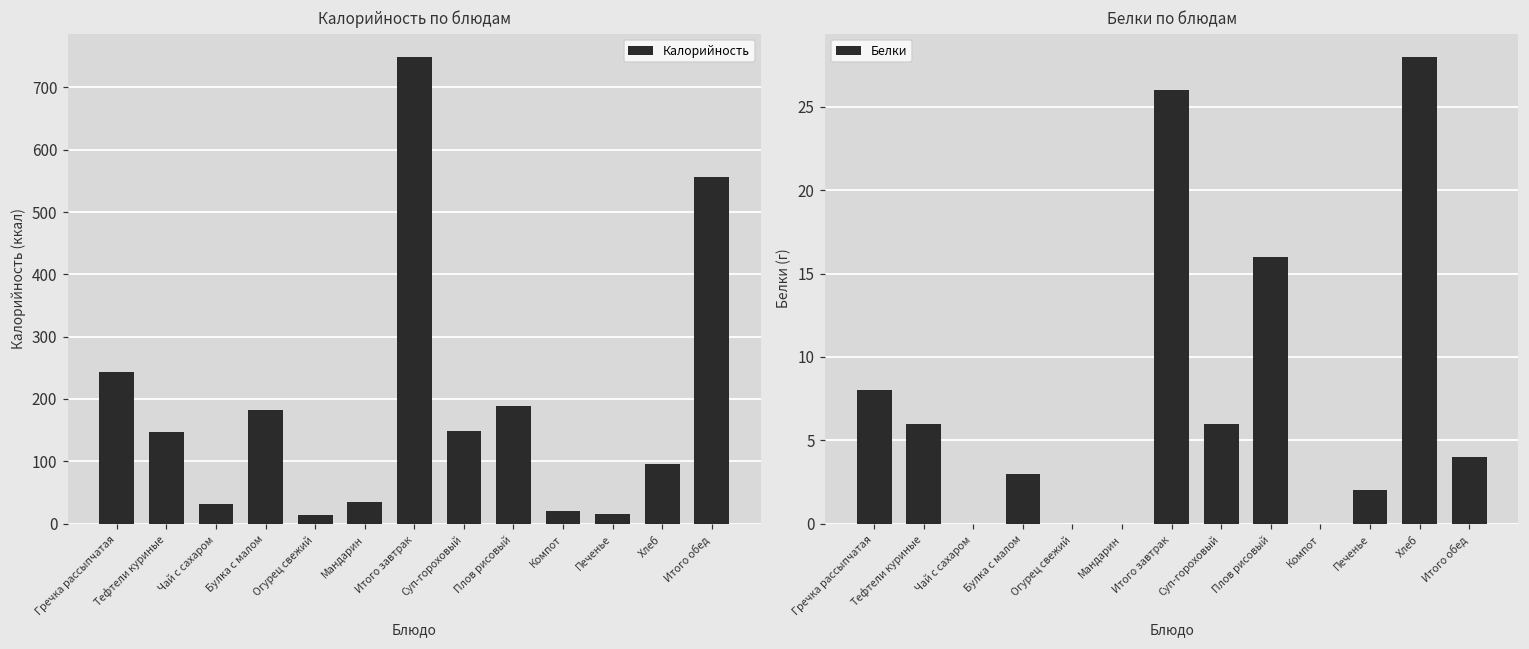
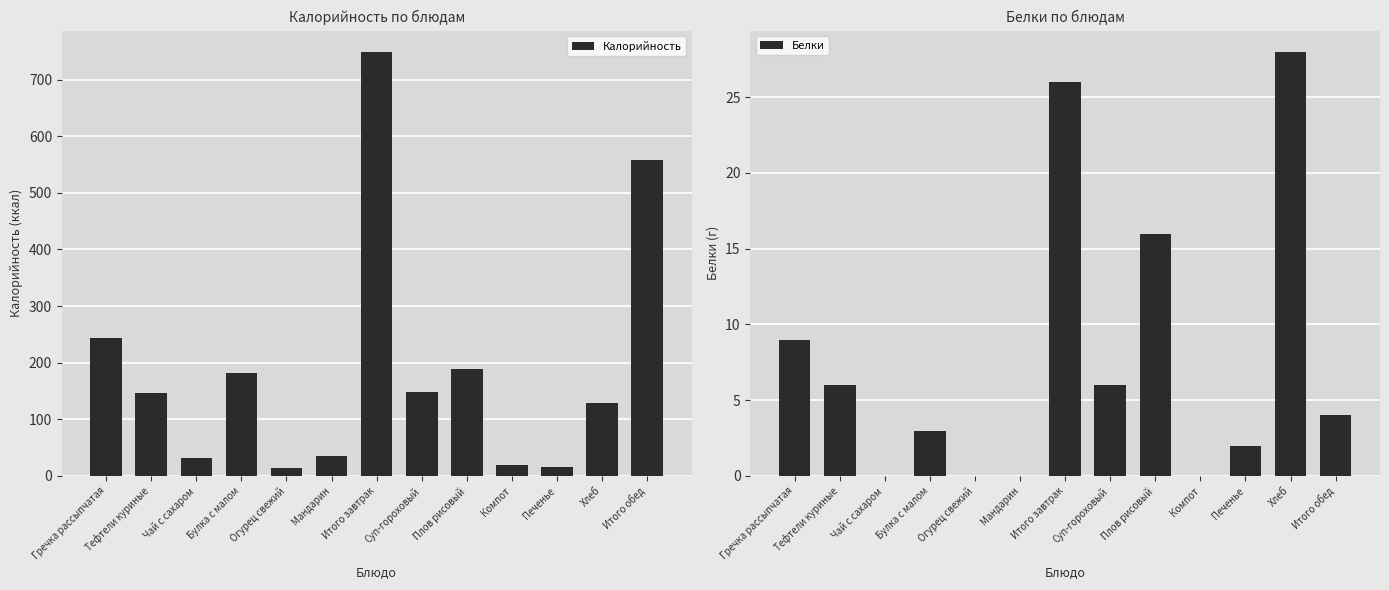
  {
    "Калорийность по блюдам": {
      "Гречка рассыпчатая": 240,
      "Тефтели куриные": 150,
      "Чай с сахаром": 30,
      "Булка с малом": 180,
      "Огурец свежий": 10,
      "Мандарин": 40,
      "Итого завтрак": 750,
      "Суп-гороховый": 150,
      "Плов рисовый": 190,
      "Компот": 20,
      "Печенье": 20,
-     "Хлеб": 100,
+     "Хлеб": 130,
      "Итого обед": 560
    },
    "Белки по блюдам": {
-     "Гречка рассыпчатая": 8,
+     "Гречка рассыпчатая": 9,
      "Тефтели куриные": 6,
      "Чай с сахаром": 0,
      "Булка с малом": 3,
      "Огурец свежий": 0,
      "Мандарин": 0,
      "Итого завтрак": 26,
      "Суп-гороховый": 6,
      "Плов рисовый": 16,
      "Компот": 0,
      "Печенье": 2,
      "Хлеб": 28,
      "Итого обед": 4
    }
  }
